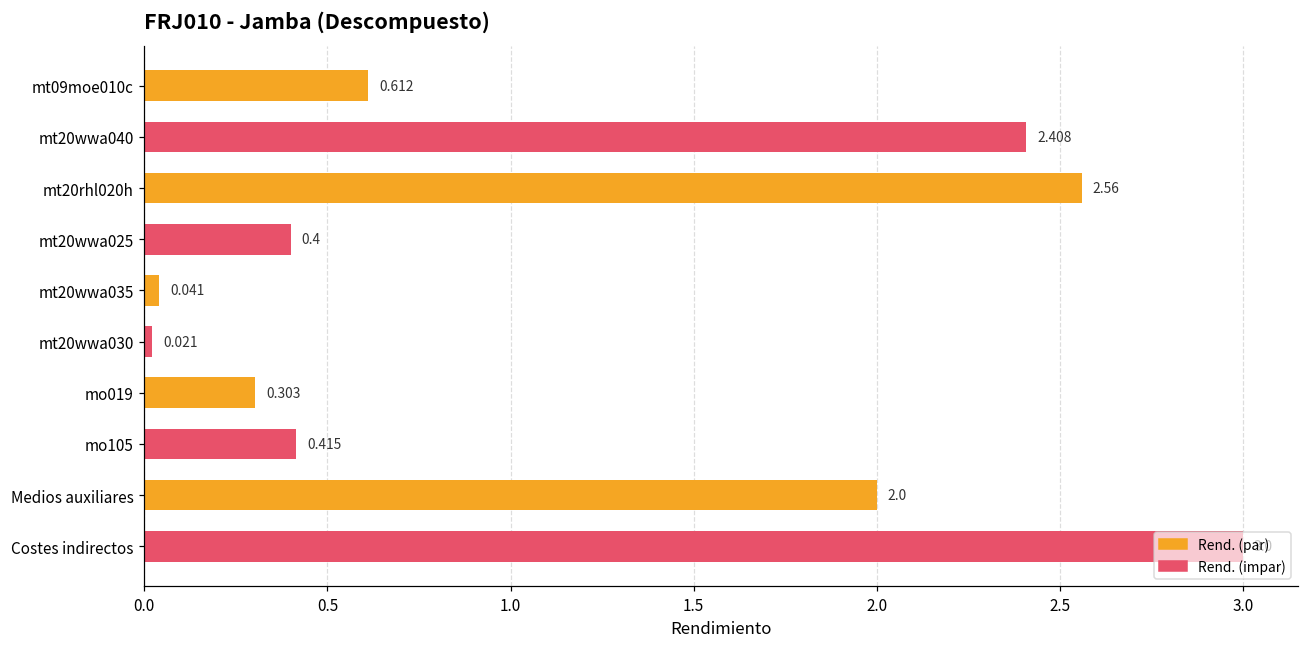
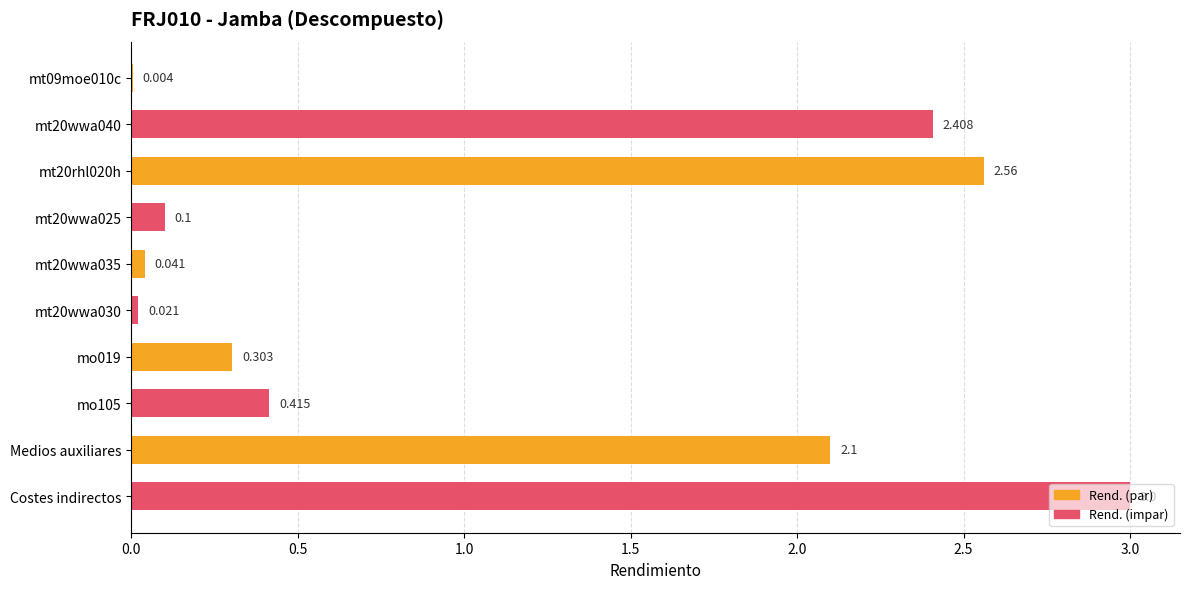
  {
-   "mt09moe010c": 0.612,
+   "mt09moe010c": 0.004,
    "mt20wwa040": 2.408,
    "mt20rhl020h": 2.56,
-   "mt20wwa025": 0.4,
+   "mt20wwa025": 0.1,
    "mt20wwa035": 0.041,
    "mt20wwa030": 0.021,
    "mo019": 0.303,
    "mo105": 0.415,
-   "Medios auxiliares": 2.0
+   "Medios auxiliares": 2.1
  }
